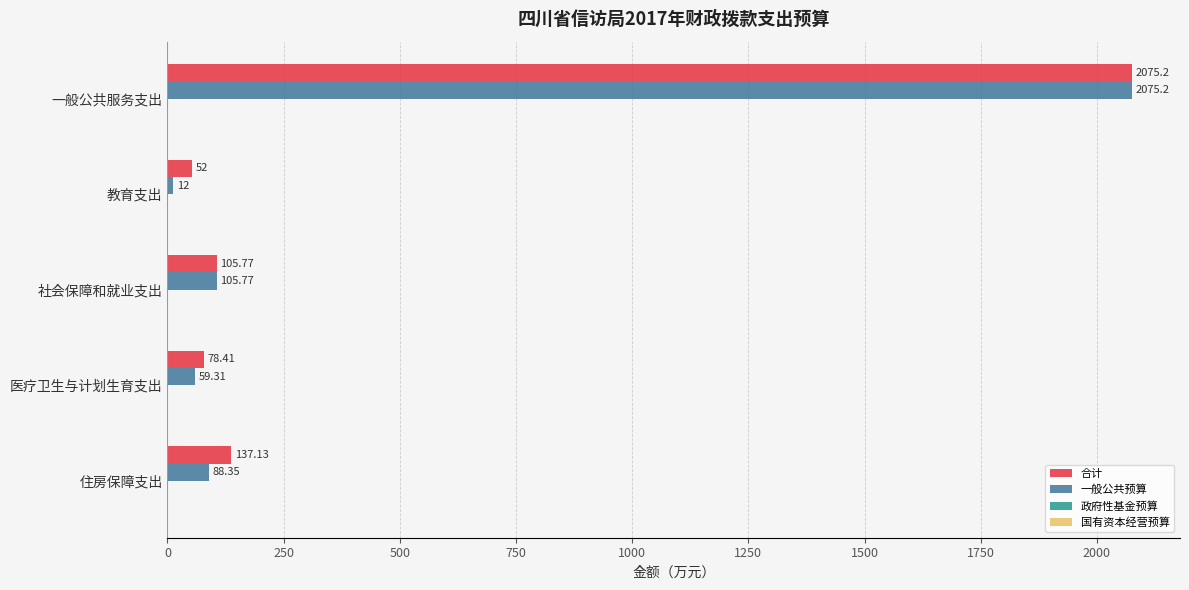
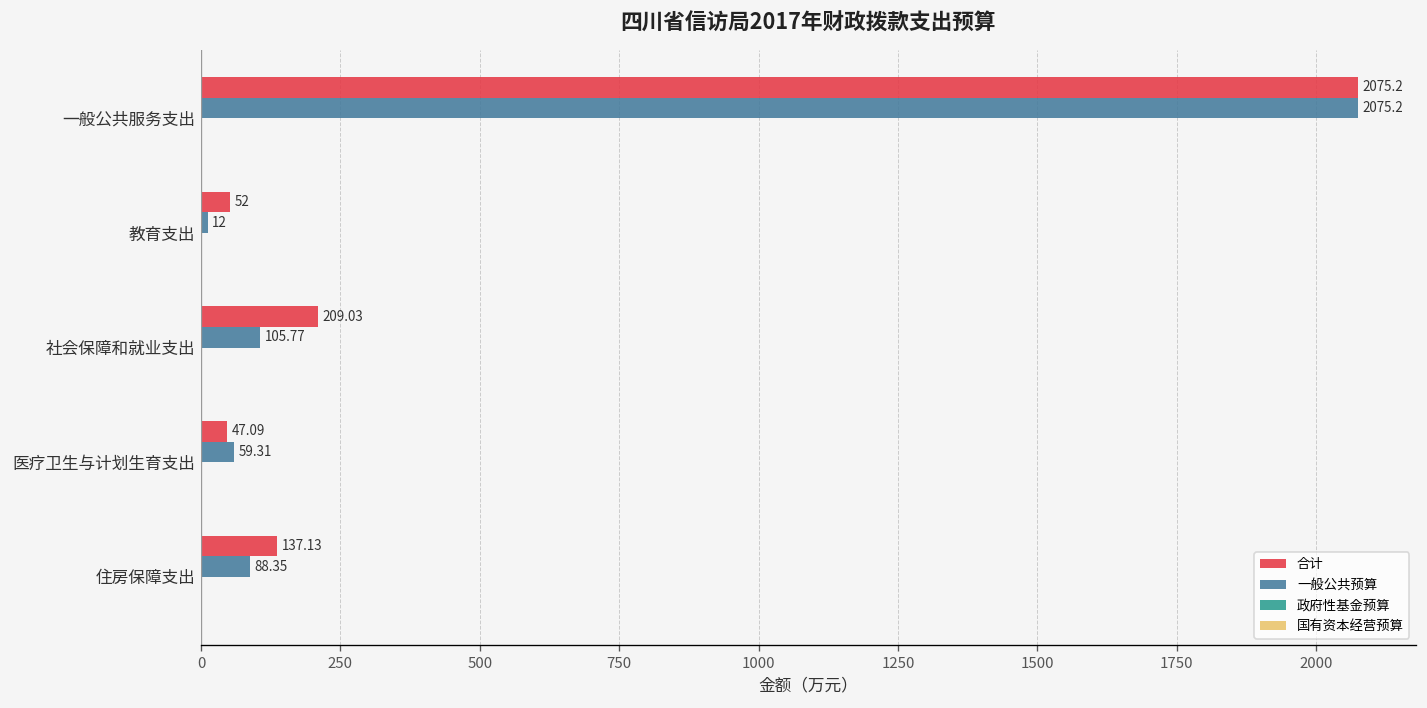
  {
    "合计": {
      "一般公共服务支出": 2075.2,
      "教育支出": 52,
-     "社会保障和就业支出": 105.77,
-     "医疗卫生与计划生育支出": 78.41,
+     "社会保障和就业支出": 209.03,
+     "医疗卫生与计划生育支出": 47.09,
      "住房保障支出": 137.13
    },
    "国有资本经营预算": {
      "一般公共服务支出": 0,
      "教育支出": 0,
      "社会保障和就业支出": 0,
      "医疗卫生与计划生育支出": 0,
      "住房保障支出": 0
    }
  }
